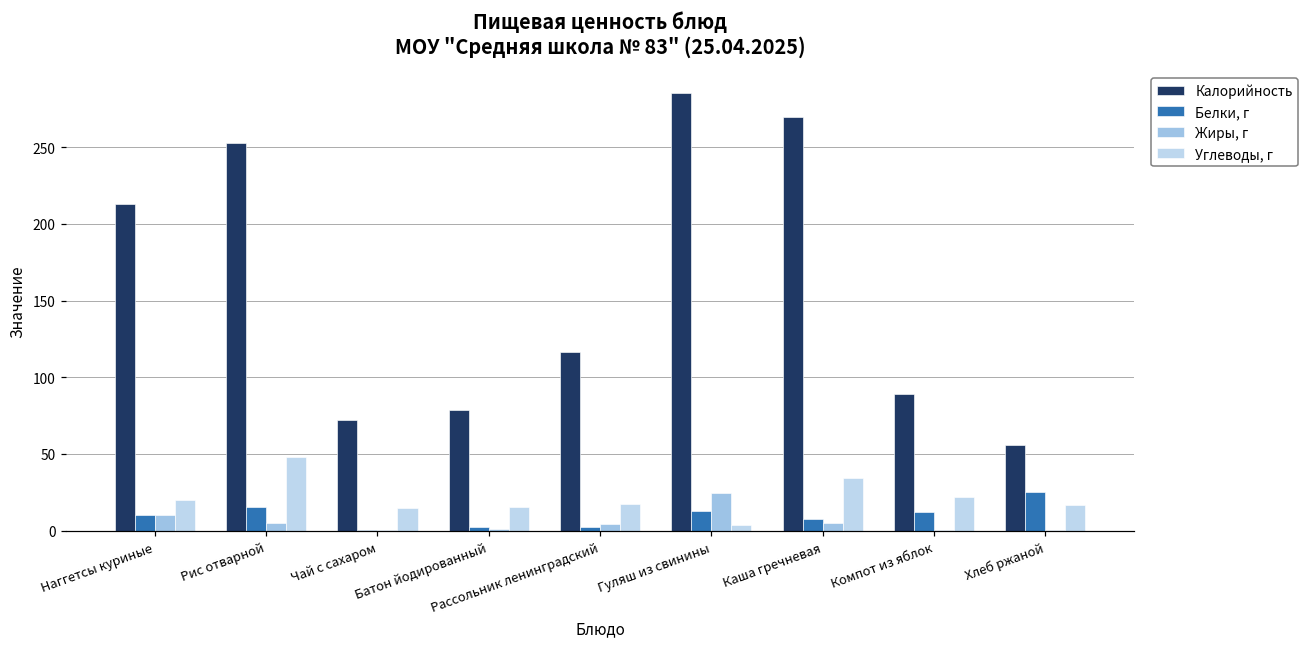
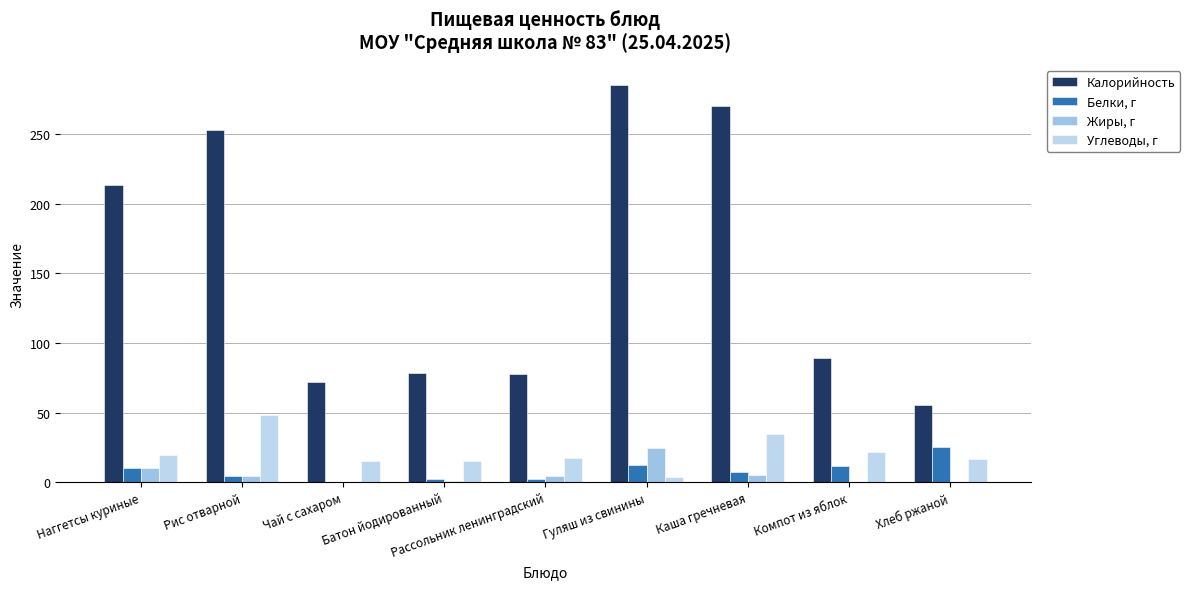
  {
    "Калорийность": {
      "Наггетсы куриные": 213,
      "Рис отварной": 253,
      "Чай с сахаром": 72,
      "Батон йодированный": 79,
-     "Рассольник ленинградский": 116,
+     "Рассольник ленинградский": 78,
      "Гуляш из свинины": 285,
      "Каша гречневая": 270,
      "Компот из яблок": 89,
      "Хлеб ржаной": 56
    },
    "Белки, г": {
      "Наггетсы куриные": 10,
-     "Рис отварной": 15,
+     "Рис отварной": 5,
      "Батон йодированный": 2,
      "Рассольник ленинградский": 2,
      "Гуляш из свинины": 13,
      "Каша гречневая": 8,
      "Компот из яблок": 12,
      "Хлеб ржаной": 25
    }
  }
